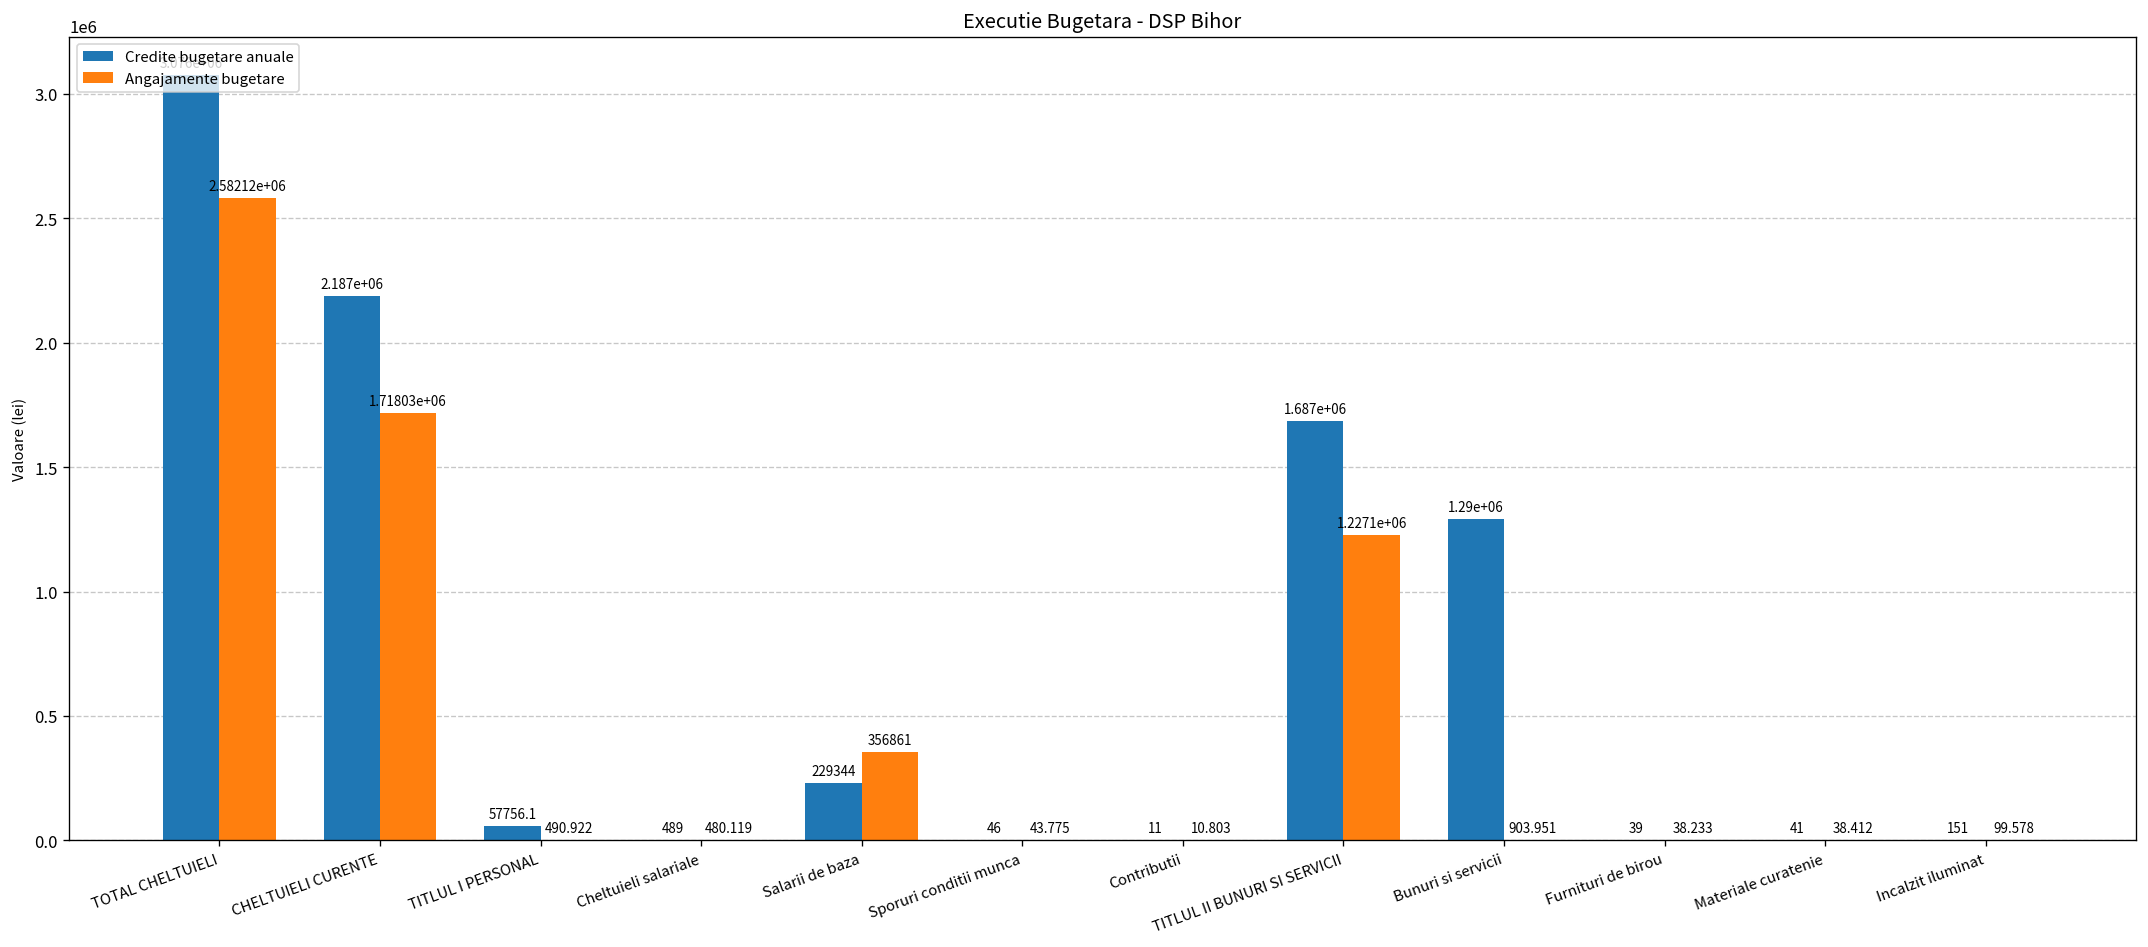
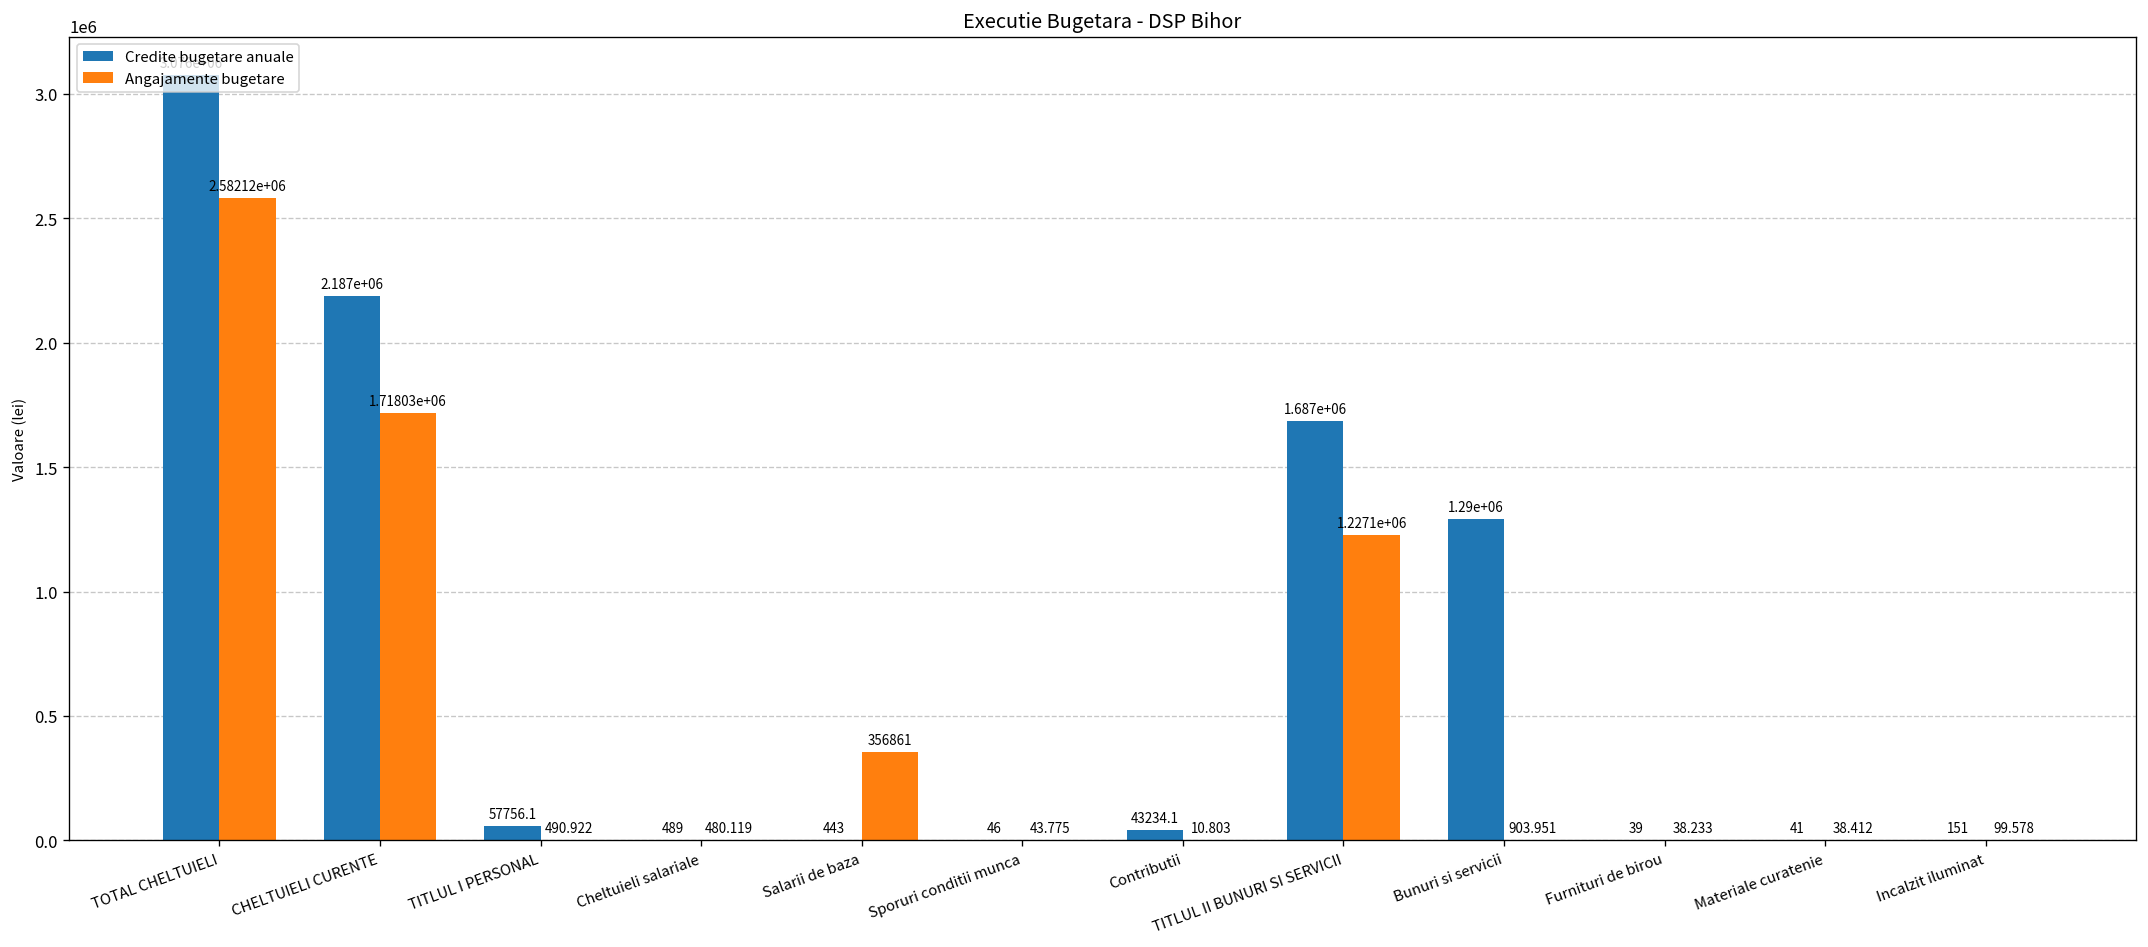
  {
    "Credite bugetare anuale": {
      "CHELTUIELI CURENTE": "2.187e+06",
      "TITLUL I PERSONAL": "57756.1",
      "Cheltuieli salariale": "489",
-     "Salarii de baza": "229344",
+     "Salarii de baza": "443",
      "Sporuri conditii munca": "46",
-     "Contributii": "11",
+     "Contributii": "43234.1",
      "TITLUL II BUNURI SI SERVICII": "1.687e+06",
      "Bunuri si servicii": "1.29e+06",
      "Furnituri de birou": "39",
      "Materiale curatenie": "41",
      "Incalzit iluminat": "151"
    },
    "Angajamente bugetare": {
      "TITLUL I PERSONAL": "490.922",
      "Cheltuieli salariale": "480.119",
      "Salarii de baza": "356861",
      "Sporuri conditii munca": "43.775",
      "Contributii": "10.803",
      "Bunuri si servicii": "903.951",
      "Furnituri de birou": "38.233",
      "Materiale curatenie": "38.412",
      "Incalzit iluminat": "99.578"
    }
  }
